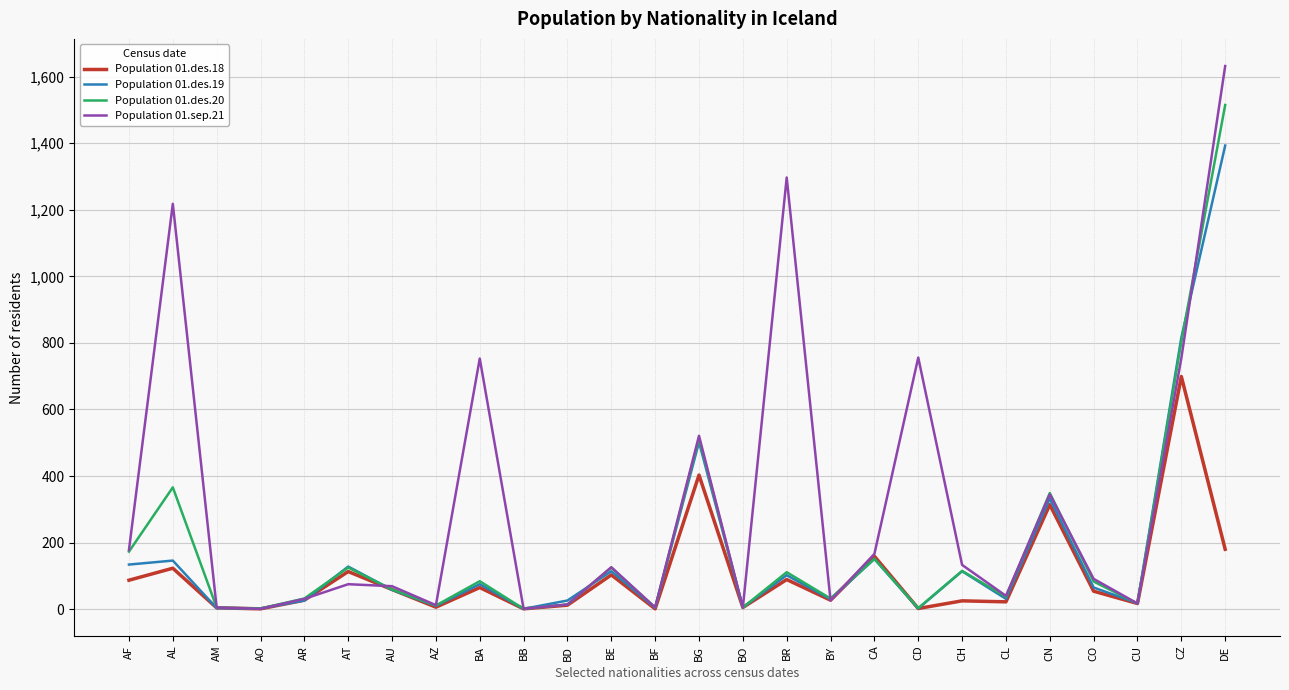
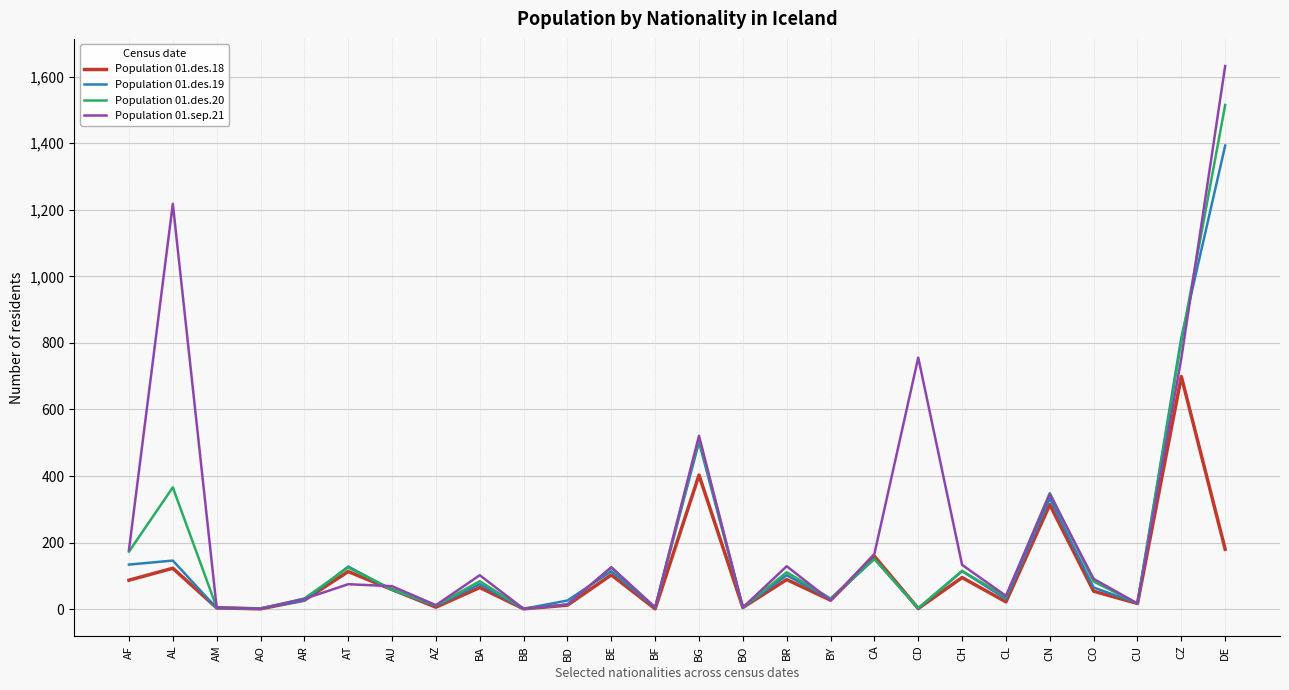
  {
    "Population 01.des.18": {
      "AF": "90",
      "AL": "120",
      "AT": "110",
      "BA": "70",
      "BE": "100",
      "BG": "400",
      "BR": "90",
-     "CH": "30",
+     "CH": "100",
      "CL": "20",
      "CN": "310",
      "CO": "50",
      "CZ": "700",
      "DE": "180"
    },
    "Population 01.des.19": {
      "AF": "130",
      "AL": "150",
      "BA": "80",
      "BD": "30",
      "BE": "110",
      "BG": "500",
      "BR": "100",
      "CN": "330",
      "CO": "70",
      "CZ": "820",
      "DE": "1,390"
    },
    "Population 01.des.20": {
      "AL": "370",
      "BA": "80",
      "BG": "510",
      "BR": "110",
      "CO": "80",
      "CZ": "800",
      "DE": "1,520"
    },
    "Population 01.sep.21": {
      "AL": "1,220",
      "AT": "80",
      "AU": "70",
-     "BA": "750",
+     "BA": "100",
      "BG": "520",
-     "BR": "1,300",
+     "BR": "130",
      "CD": "760",
      "CH": "130",
      "CO": "90",
      "CZ": "750",
      "DE": "1,630"
    }
  }
